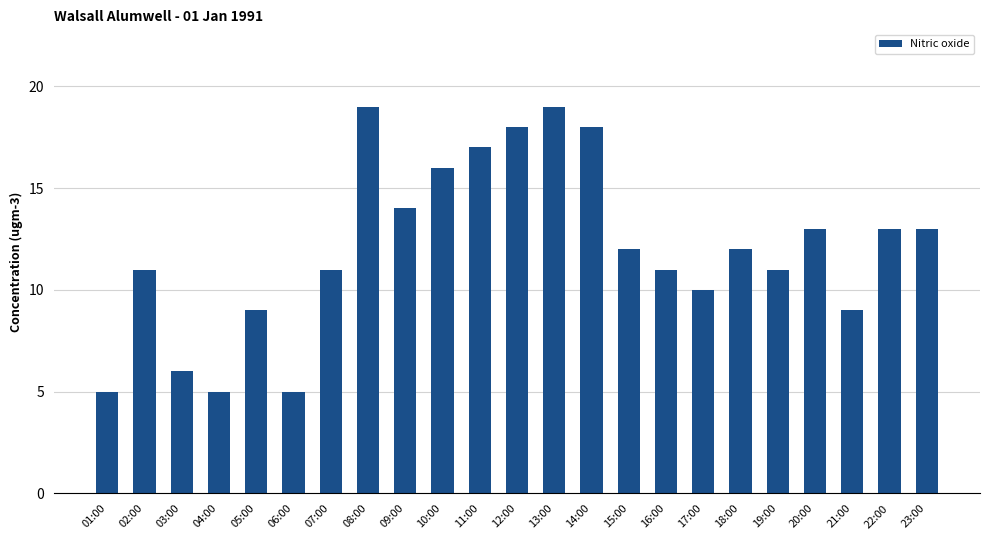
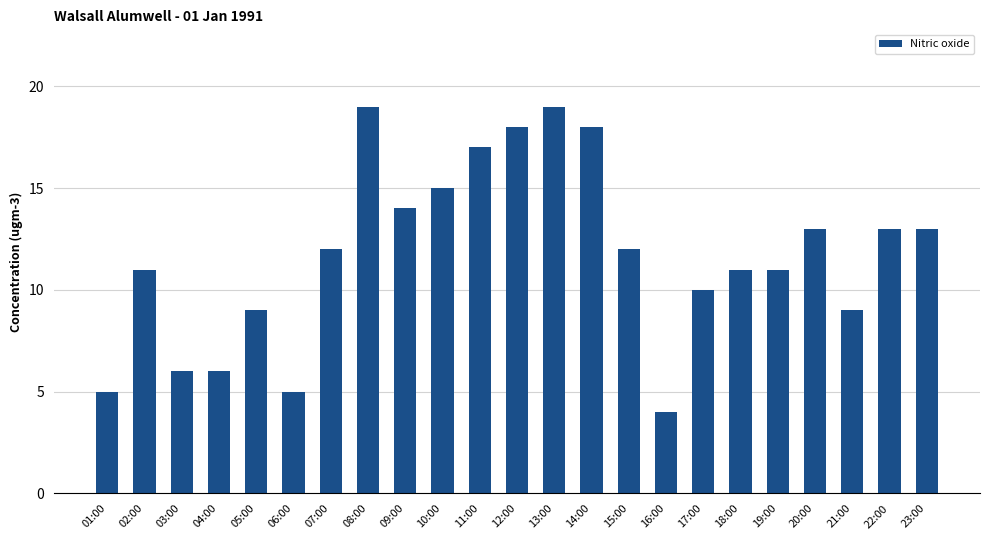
  {
    "01:00": 5,
    "02:00": 11,
    "03:00": 6,
-   "04:00": 5,
+   "04:00": 6,
    "05:00": 9,
    "06:00": 5,
-   "07:00": 11,
+   "07:00": 12,
    "08:00": 19,
    "09:00": 14,
-   "10:00": 16,
+   "10:00": 15,
    "11:00": 17,
    "12:00": 18,
    "13:00": 19,
    "14:00": 18,
    "15:00": 12,
-   "16:00": 11,
+   "16:00": 4,
    "17:00": 10,
-   "18:00": 12,
+   "18:00": 11,
    "19:00": 11,
    "20:00": 13,
    "21:00": 9,
    "22:00": 13,
    "23:00": 13
  }
